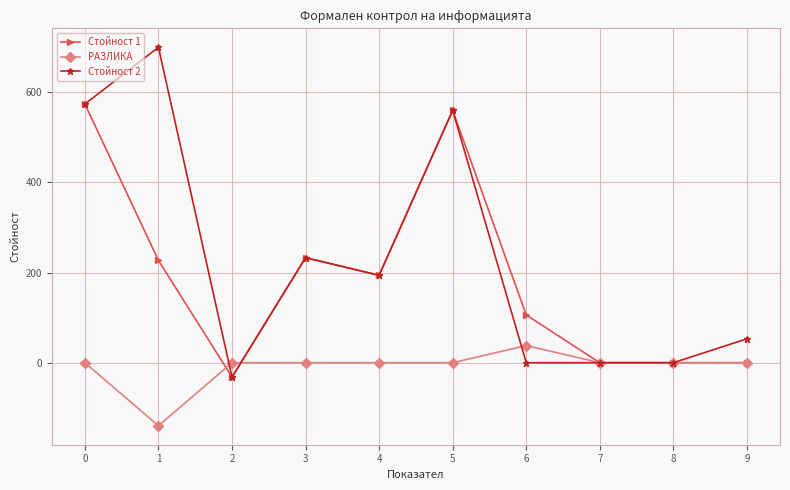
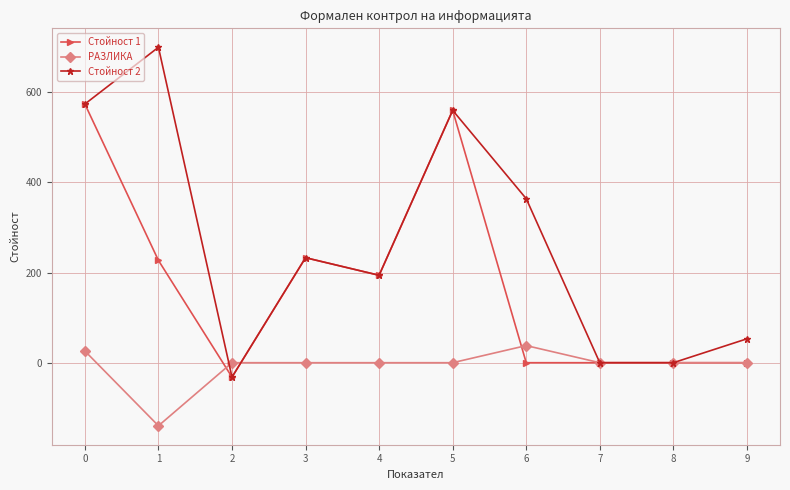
  {
    "Стойност 1": {
      "1": 230,
-     "6": 110
+     "6": 0
    },
    "РАЗЛИКА": {
-     "0": 0,
+     "0": 30,
      "1": -140,
      "2": 0,
      "3": 0,
      "4": 0,
      "5": 0,
      "6": 40
    },
    "Стойност 2": {
      "1": 700,
-     "6": 0,
+     "6": 360,
      "9": 50
    }
  }
